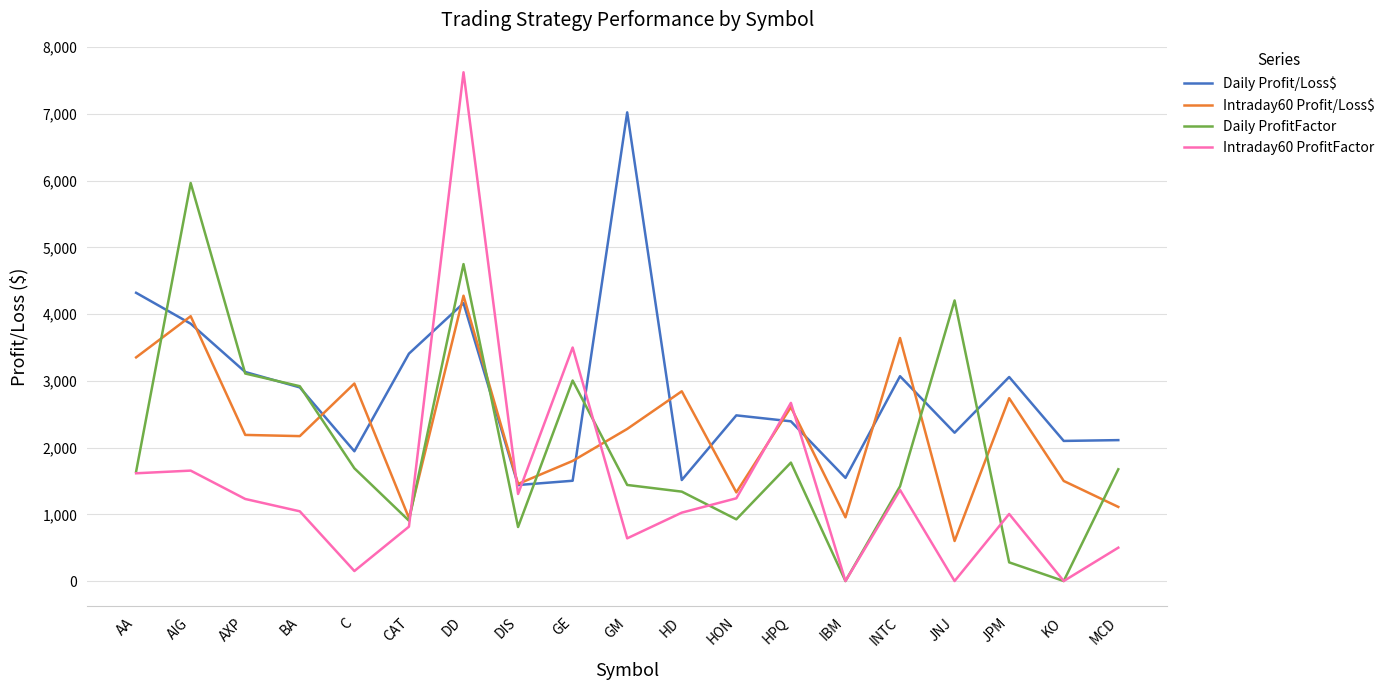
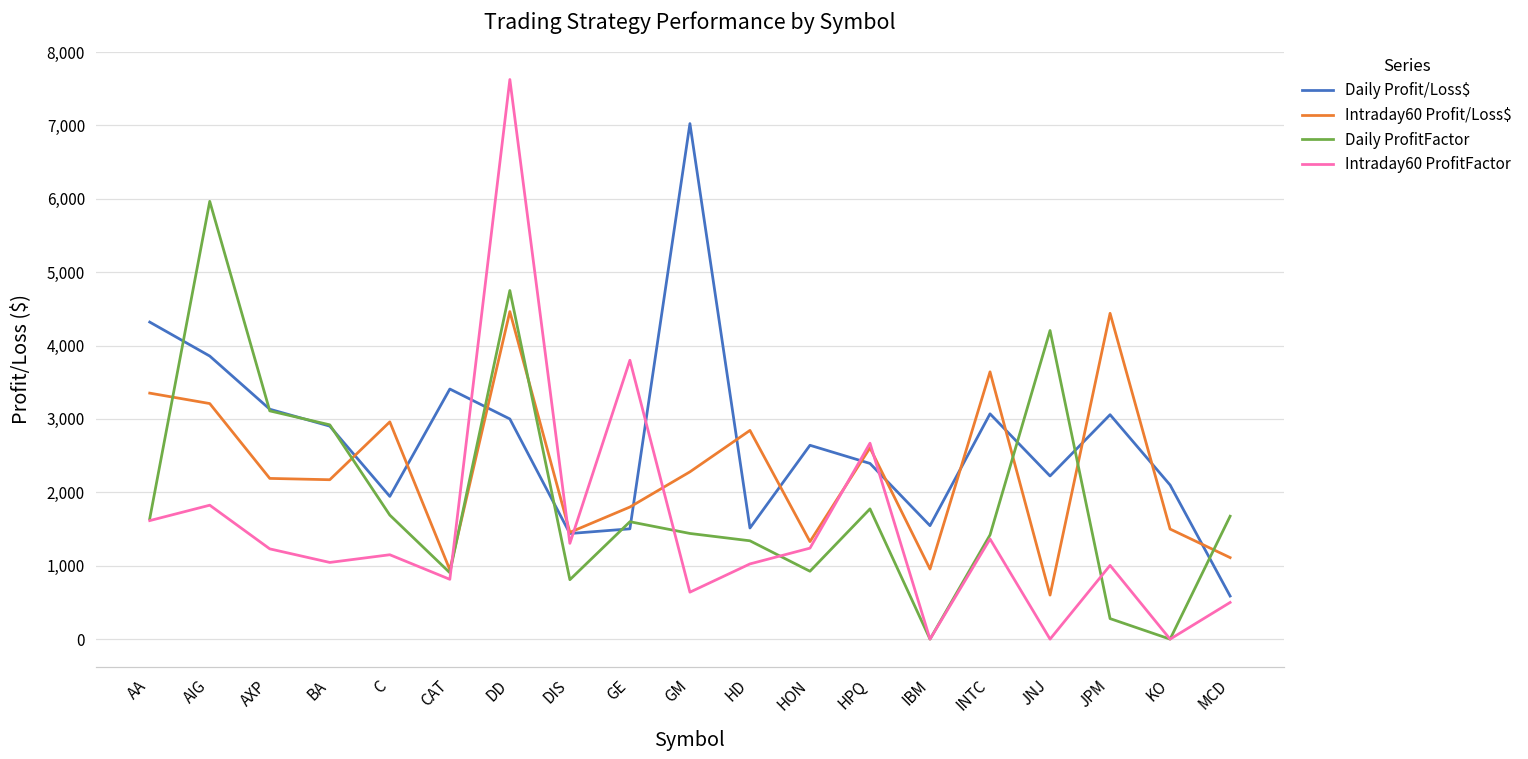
  {
    "Daily Profit/Loss$": {
      "AA": "4,300",
      "AIG": "3,900",
      "C": "1,900",
      "CAT": "3,400",
-     "DD": "4,200",
+     "DD": "3,000",
      "GE": "1,500",
      "GM": "7,000",
      "HD": "1,500",
-     "HON": "2,500",
+     "HON": "2,600",
      "HPQ": "2,400",
      "IBM": "1,500",
      "INTC": "3,100",
      "JNJ": "2,200",
      "JPM": "3,100",
      "KO": "2,100",
-     "MCD": "2,100"
+     "MCD": "600"
    },
    "Intraday60 Profit/Loss$": {
      "AA": "3,400",
-     "AIG": "4,000",
+     "AIG": "3,200",
      "AXP": "2,200",
      "BA": "2,200",
      "C": "3,000",
      "CAT": "900",
-     "DD": "4,300",
+     "DD": "4,500",
      "GE": "1,800",
      "GM": "2,300",
      "HD": "2,800",
      "HON": "1,300",
      "HPQ": "2,600",
      "IBM": "1,000",
      "INTC": "3,600",
      "JNJ": "600",
-     "JPM": "2,700",
+     "JPM": "4,400",
      "KO": "1,500",
      "MCD": "1,100"
    },
    "Daily ProfitFactor": {
      "AIG": "6,000",
      "C": "1,700",
      "CAT": "900",
      "DD": "4,800",
      "DIS": "800",
-     "GE": "3,000",
+     "GE": "1,600",
      "GM": "1,400",
      "HD": "1,300",
      "HON": "900",
      "HPQ": "1,800",
      "INTC": "1,400",
      "JNJ": "4,200",
      "JPM": "300",
      "MCD": "1,700"
    },
    "Intraday60 ProfitFactor": {
-     "AIG": "1,700",
+     "AIG": "1,800",
      "AXP": "1,200",
      "BA": "1,000",
-     "C": "200",
+     "C": "1,200",
      "CAT": "800",
      "DD": "7,600",
      "DIS": "1,300",
-     "GE": "3,500",
+     "GE": "3,800",
      "GM": "600",
      "HD": "1,000",
      "HON": "1,200",
      "HPQ": "2,700",
      "INTC": "1,400",
      "JNJ": "0",
      "JPM": "1,000",
      "MCD": "500"
    }
  }
